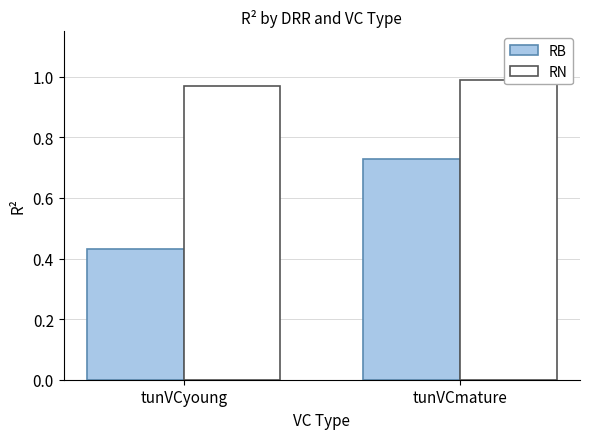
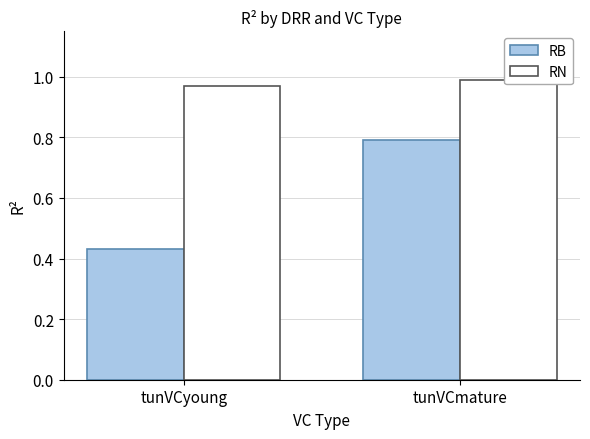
  {
    "RB": {
      "tunVCyoung": 0.43,
-     "tunVCmature": 0.73
+     "tunVCmature": 0.79
    },
    "RN": {
      "tunVCyoung": 0.97
    }
  }
